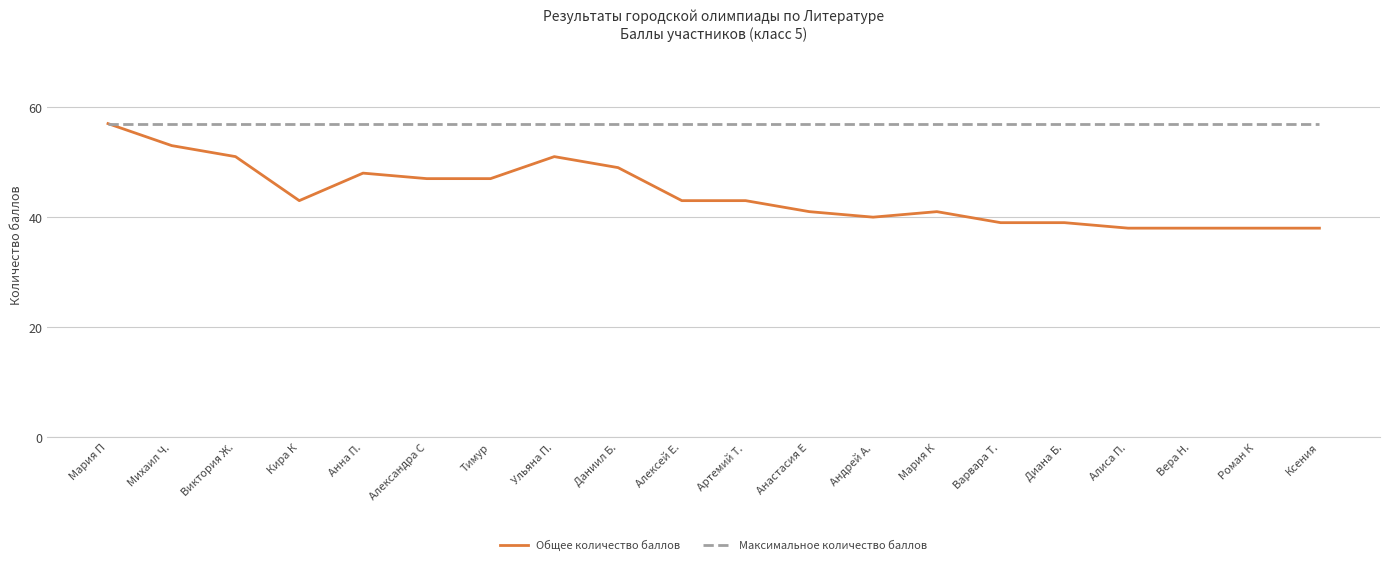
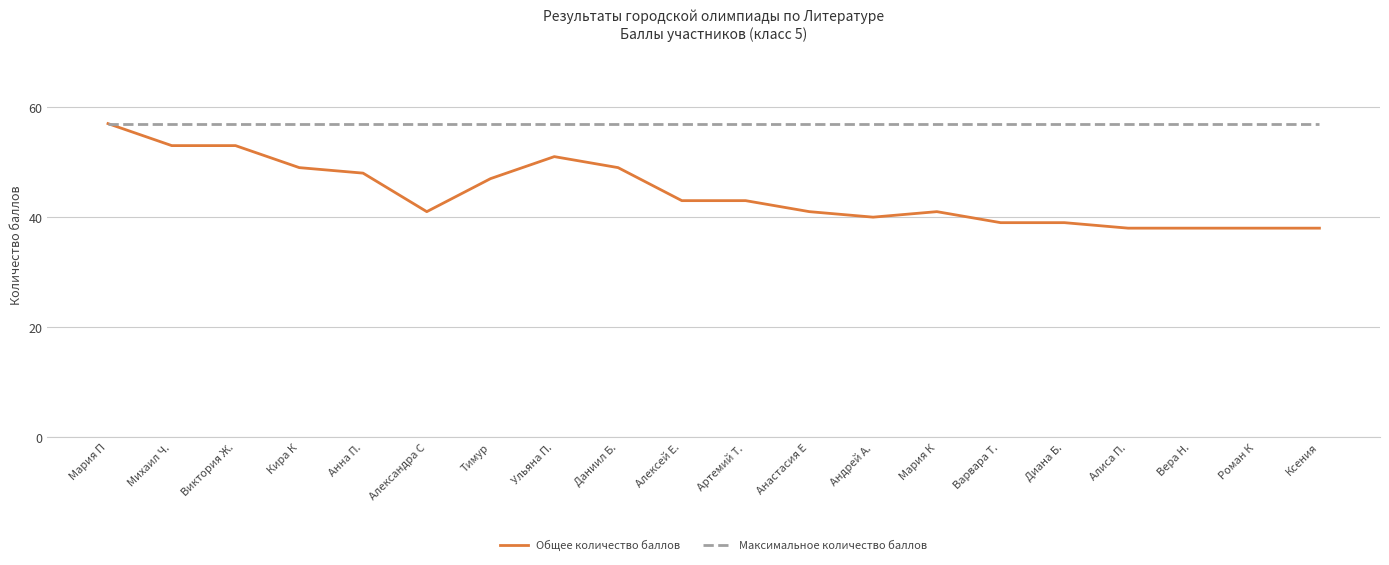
  {
    "Общее количество баллов": {
      "Михаил Ч.": 53,
-     "Виктория Ж.": 51,
-     "Кира К": 43,
+     "Виктория Ж.": 53,
+     "Кира К": 49,
      "Анна П.": 48,
-     "Александра С": 47,
+     "Александра С": 41,
      "Тимур": 47,
      "Ульяна П.": 51,
      "Даниил Б.": 49,
      "Алексей Е.": 43,
      "Артемий Т.": 43,
      "Анастасия Е": 41,
      "Андрей А.": 40,
      "Мария К": 41,
      "Варвара Т.": 39,
      "Диана Б.": 39,
      "Алиса П.": 38,
      "Вера Н.": 38,
      "Роман К": 38,
      "Ксения": 38
    },
    "Максимальное количество баллов": {
      "Михаил Ч.": 57,
      "Виктория Ж.": 57,
      "Кира К": 57,
      "Анна П.": 57,
      "Александра С": 57,
      "Тимур": 57,
      "Ульяна П.": 57,
      "Даниил Б.": 57,
      "Алексей Е.": 57,
      "Артемий Т.": 57,
      "Анастасия Е": 57,
      "Андрей А.": 57,
      "Мария К": 57,
      "Варвара Т.": 57,
      "Диана Б.": 57,
      "Алиса П.": 57,
      "Вера Н.": 57,
      "Роман К": 57,
      "Ксения": 57
    }
  }
